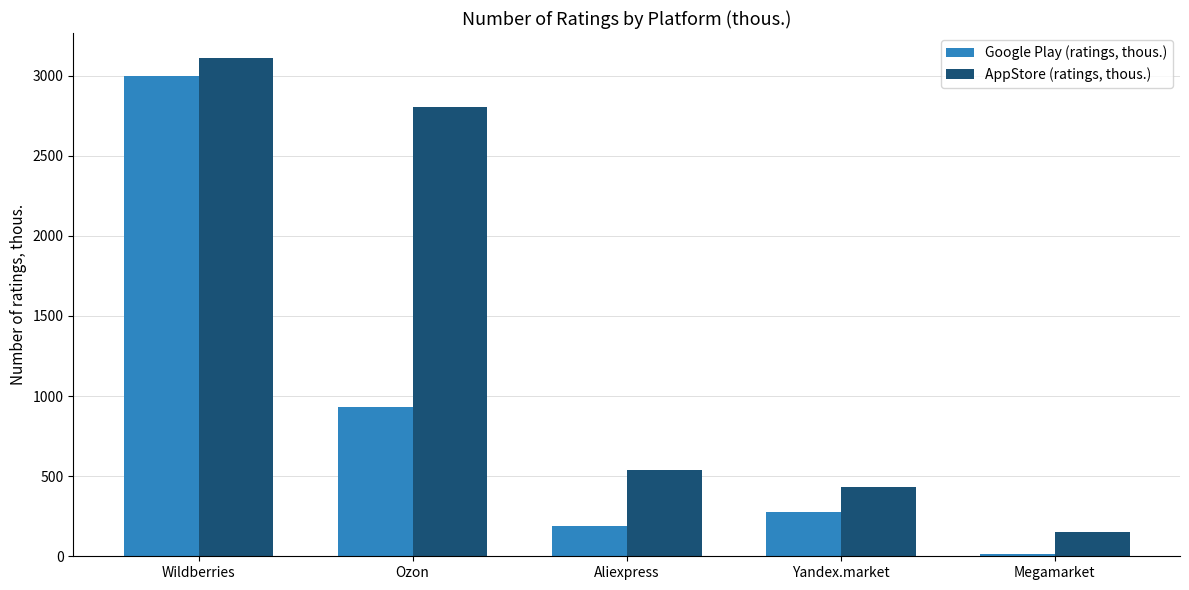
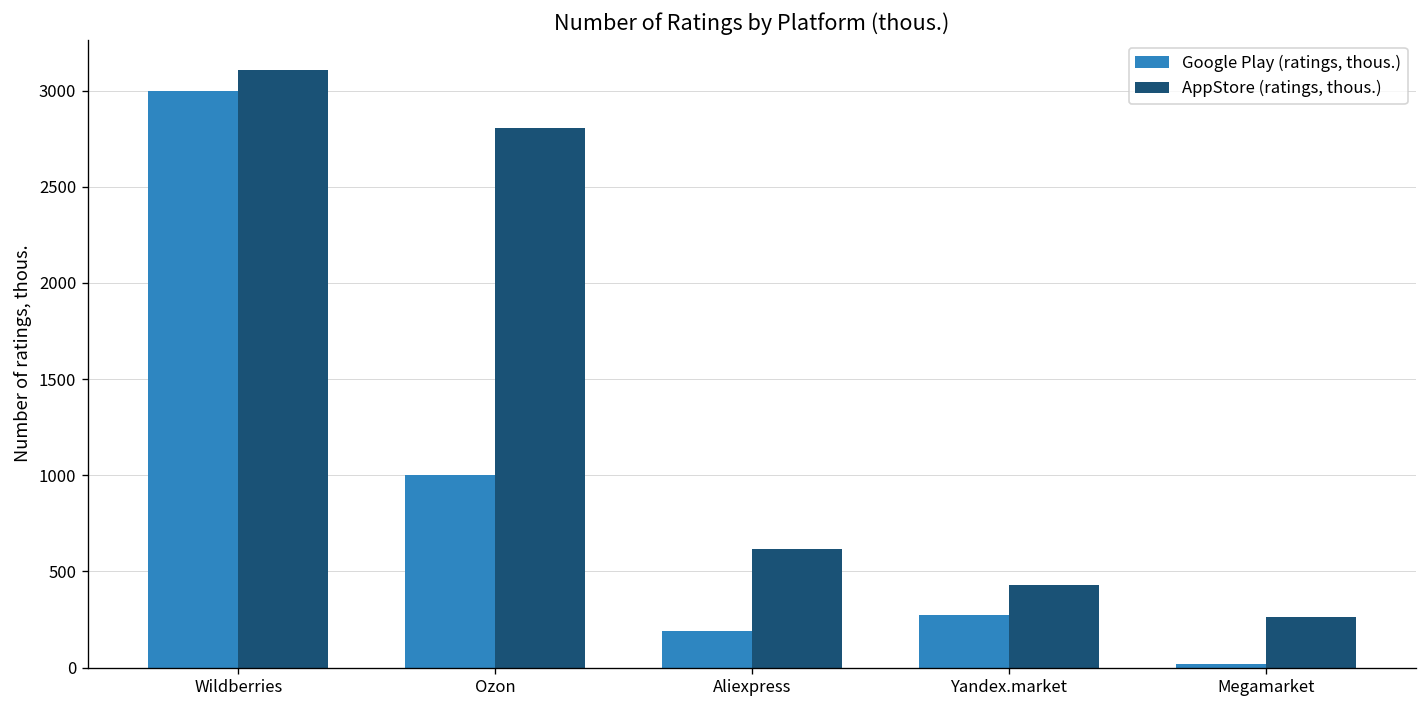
  {
    "Google Play (ratings, thous.)": {
      "Wildberries": 3000,
-     "Ozon": 930,
+     "Ozon": 1000,
      "Aliexpress": 190,
      "Yandex.market": 270,
      "Megamarket": 20
    },
    "AppStore (ratings, thous.)": {
      "Wildberries": 3110,
      "Ozon": 2800,
-     "Aliexpress": 540,
+     "Aliexpress": 620,
      "Yandex.market": 430,
-     "Megamarket": 150
+     "Megamarket": 260
    }
  }
